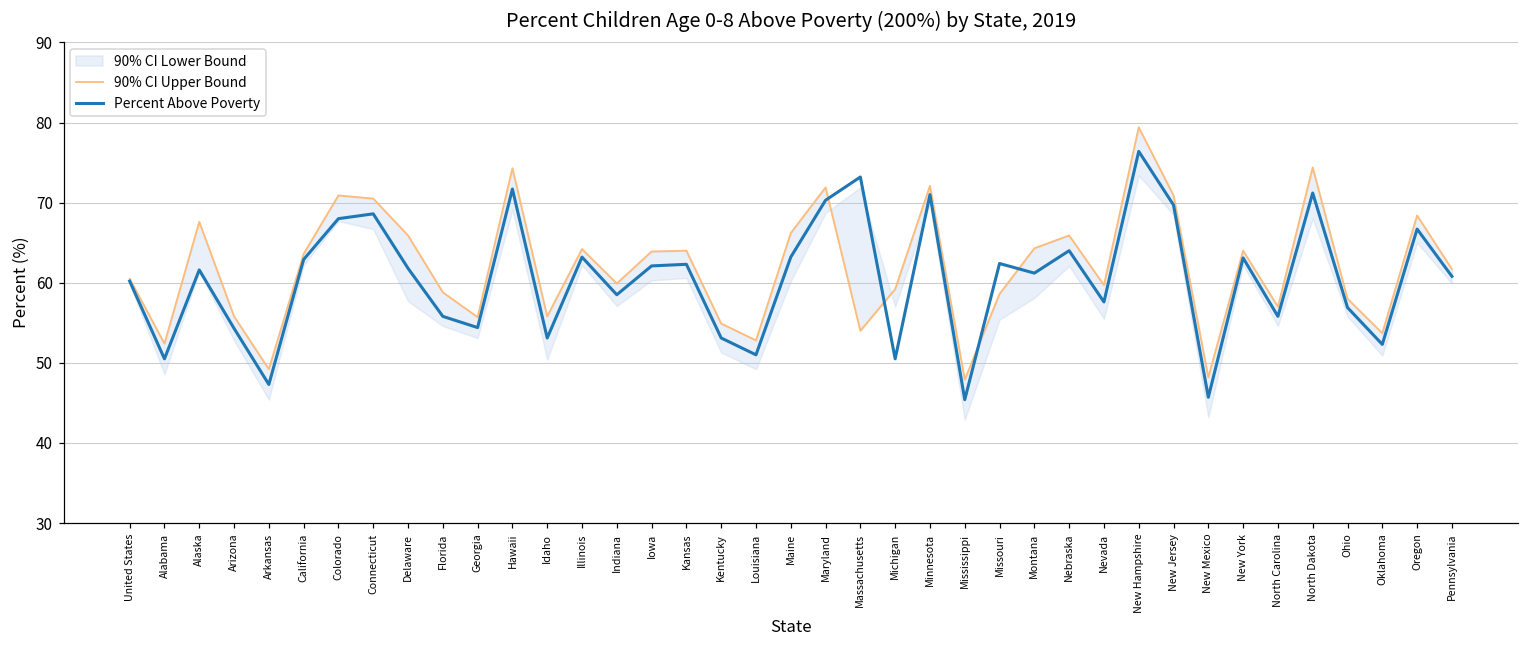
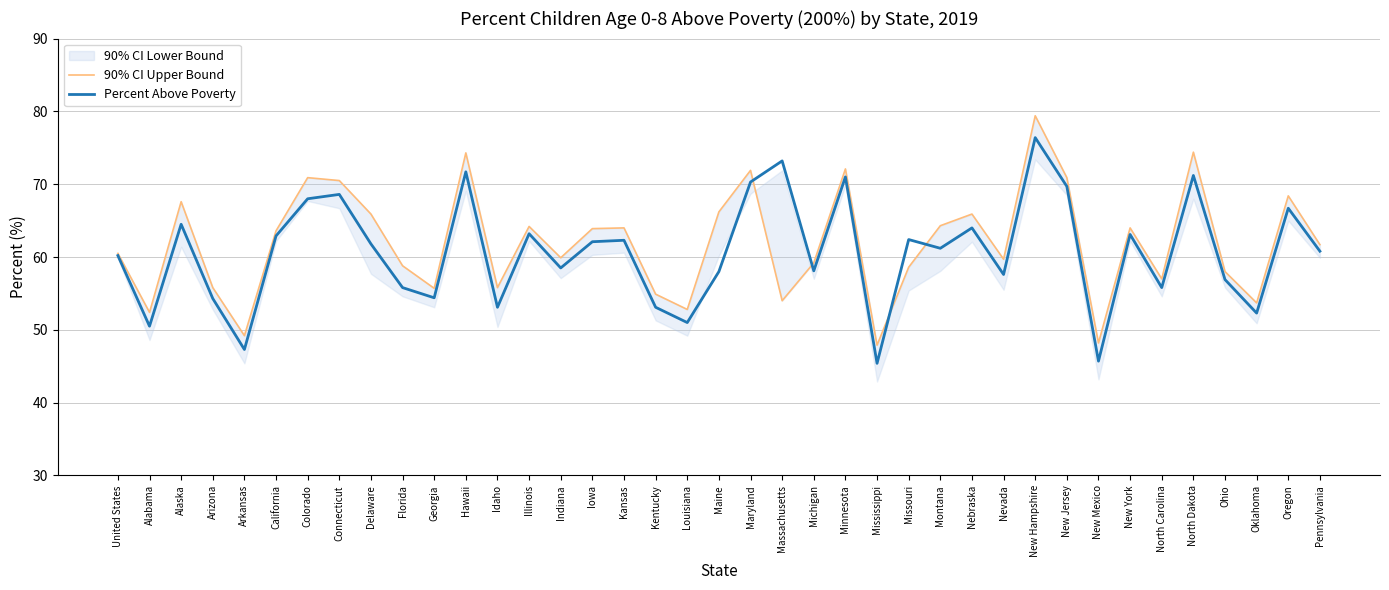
  {
    "90% CI Upper Bound": {
      "Massachusetts": 54
    },
    "Percent Above Poverty": {
      "Alabama": 51,
-     "Alaska": 62,
+     "Alaska": 65,
      "Arizona": 54,
      "Arkansas": 47,
      "California": 63,
      "Colorado": 68,
      "Connecticut": 69,
      "Delaware": 62,
      "Florida": 56,
      "Georgia": 54,
      "Hawaii": 72,
      "Idaho": 53,
      "Illinois": 63,
      "Indiana": 59,
      "Iowa": 62,
      "Kansas": 62,
      "Kentucky": 53,
      "Louisiana": 51,
-     "Maine": 63,
+     "Maine": 58,
      "Maryland": 70,
      "Massachusetts": 73,
-     "Michigan": 51,
+     "Michigan": 58,
      "Minnesota": 71,
      "Mississippi": 45,
      "Missouri": 62,
      "Montana": 61,
      "Nebraska": 64,
      "Nevada": 58,
      "New Hampshire": 76,
      "New Jersey": 70,
      "New Mexico": 46,
      "New York": 63,
      "North Carolina": 56,
      "North Dakota": 71,
      "Ohio": 57,
      "Oklahoma": 52,
      "Oregon": 67,
      "Pennsylvania": 61
    }
  }
